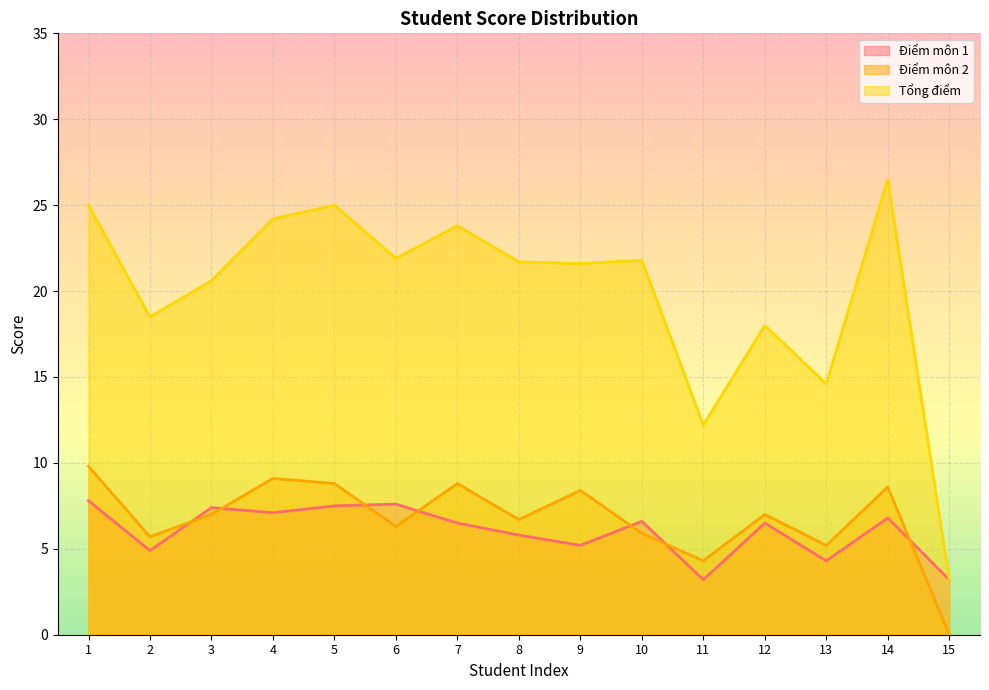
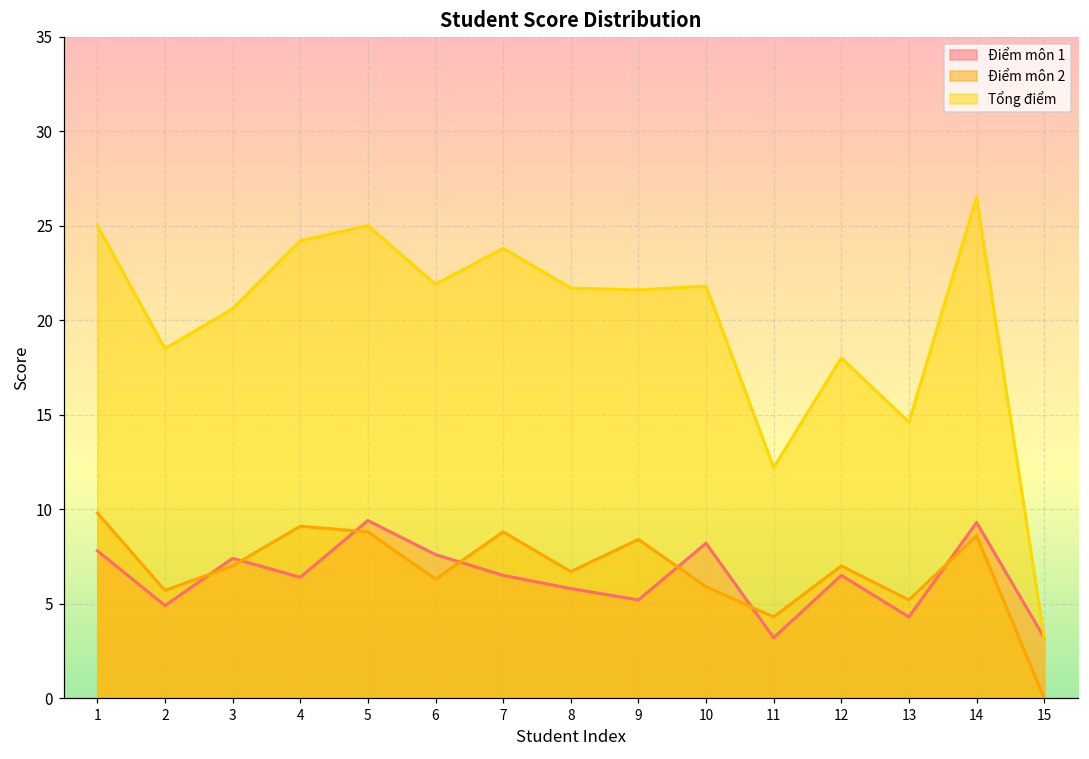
  {
    "Điểm môn 1": {
      "1": 7.8,
      "2": 4.9,
      "3": 7.4,
-     "4": 7.1,
-     "5": 7.5,
+     "4": 6.4,
+     "5": 9.4,
      "6": 7.6,
      "7": 6.5,
      "8": 5.8,
      "9": 5.2,
-     "10": 6.6,
+     "10": 8.2,
      "11": 3.2,
      "12": 6.5,
      "13": 4.3,
-     "14": 6.8
+     "14": 9.3
    }
  }
